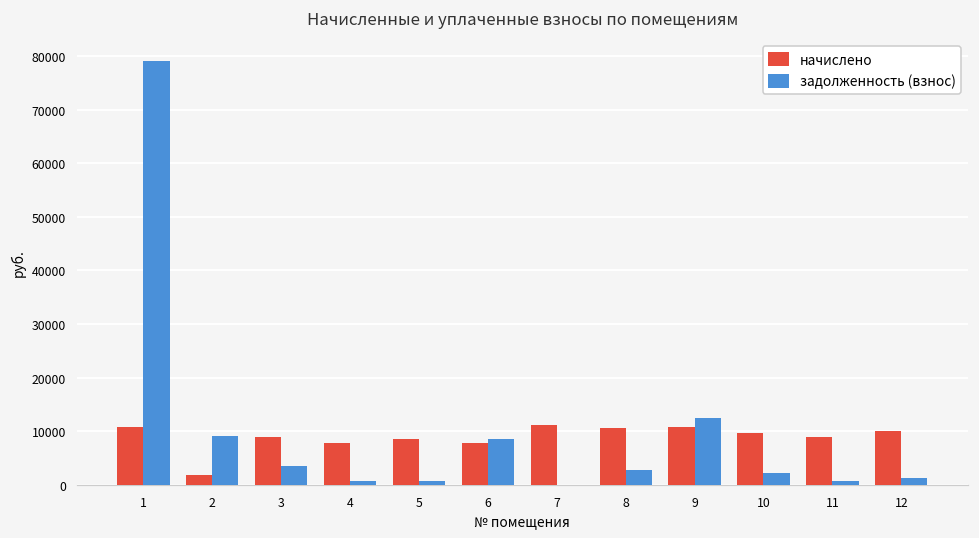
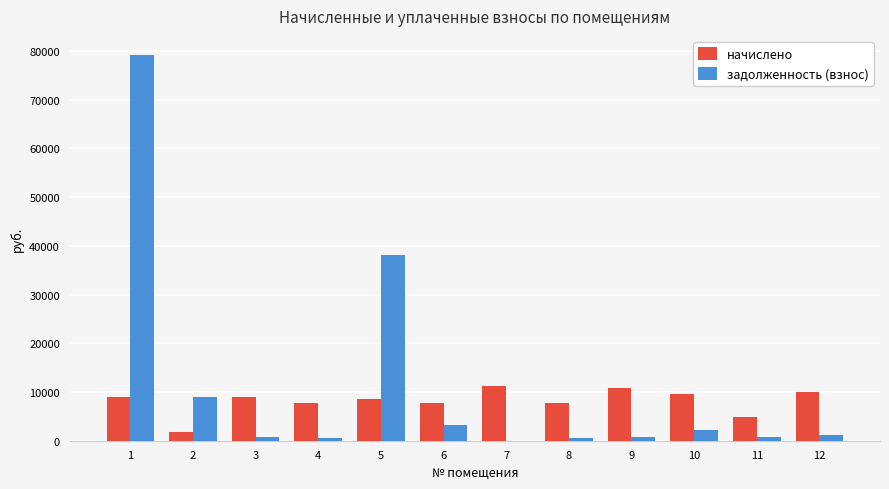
  {
    "начислено": {
-     "1": 11000,
+     "1": 9000,
      "2": 2000,
      "3": 9000,
      "4": 8000,
      "5": 8000,
      "6": 8000,
      "7": 11000,
-     "8": 11000,
+     "8": 8000,
      "9": 11000,
      "10": 10000,
-     "11": 9000,
+     "11": 5000,
      "12": 10000
    },
    "задолженность (взнос)": {
      "1": 79000,
      "2": 9000,
-     "3": 4000,
+     "3": 1000,
      "4": 1000,
-     "5": 1000,
-     "6": 9000,
+     "5": 38000,
+     "6": 3000,
      "7": 0,
-     "8": 3000,
-     "9": 13000,
+     "8": 1000,
+     "9": 1000,
      "10": 2000,
      "11": 1000,
      "12": 1000
    }
  }
